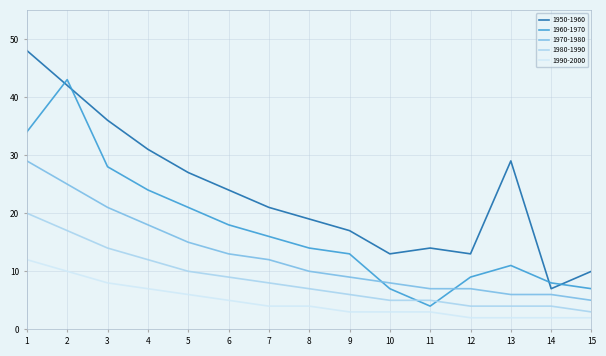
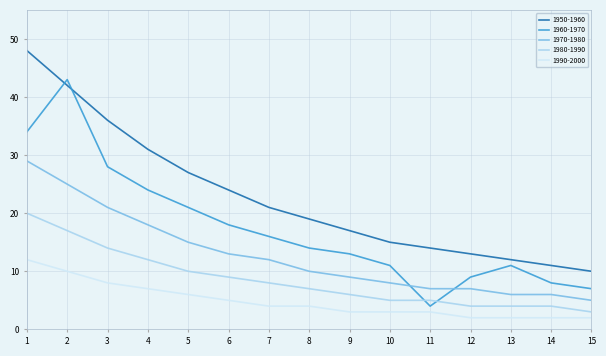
  {
    "1950-1960": {
      "1": 48,
      "2": 42,
      "3": 36,
      "4": 31,
      "5": 27,
      "6": 24,
      "7": 21,
      "8": 19,
      "9": 17,
-     "10": 13,
+     "10": 15,
      "11": 14,
      "12": 13,
-     "13": 29,
-     "14": 7,
+     "13": 12,
+     "14": 11,
      "15": 10
    },
    "1960-1970": {
      "1": 34,
      "2": 43,
      "3": 28,
      "4": 24,
      "5": 21,
      "6": 18,
      "7": 16,
      "8": 14,
      "9": 13,
-     "10": 7,
+     "10": 11,
      "11": 4,
      "12": 9,
      "13": 11,
      "14": 8,
      "15": 7
    }
  }
